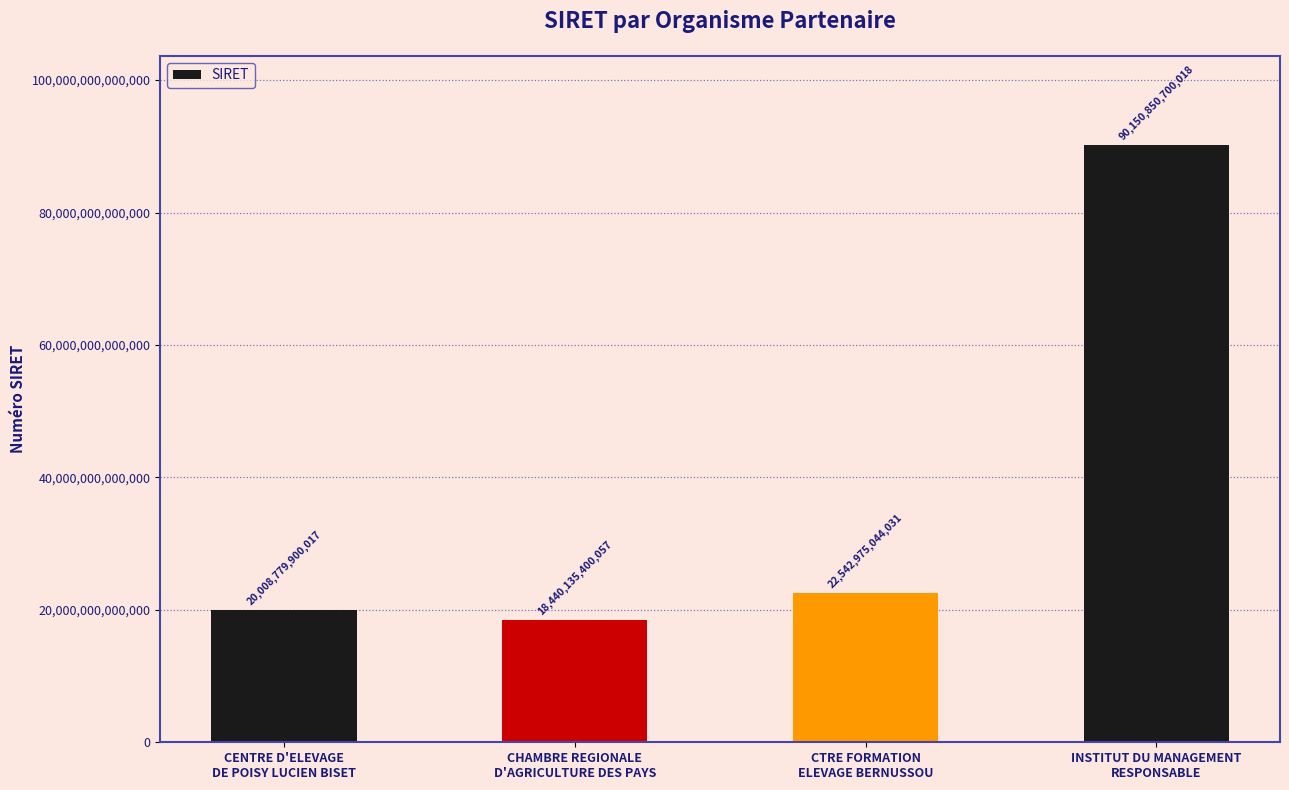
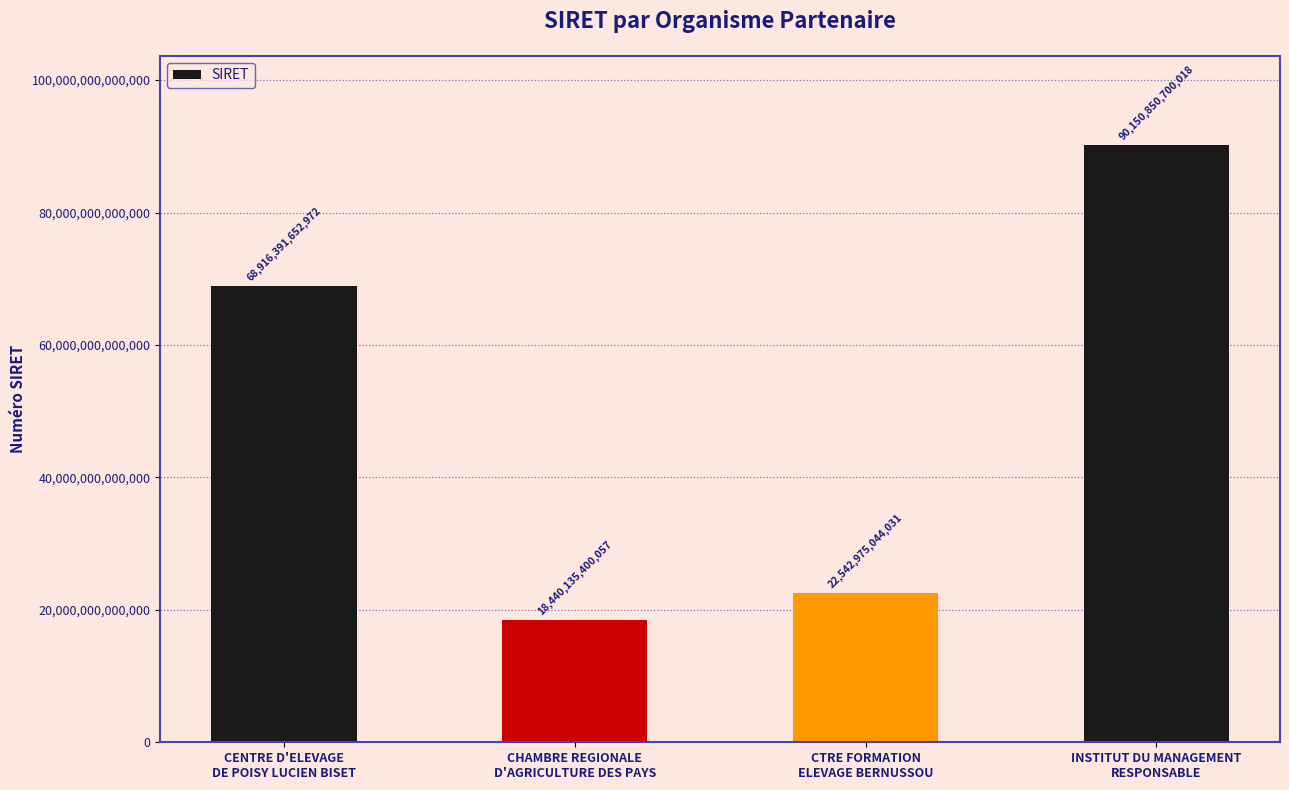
  {
-   "CENTRE D'ELEVAGE DE POISY LUCIEN BISET": "20,008,779,900,017",
+   "CENTRE D'ELEVAGE DE POISY LUCIEN BISET": "68,916,391,652,972",
    "CHAMBRE REGIONALE D'AGRICULTURE DES PAYS": "18,440,135,400,057",
    "CTRE FORMATION ELEVAGE BERNUSSOU": "22,542,975,044,031",
    "INSTITUT DU MANAGEMENT RESPONSABLE": "90,150,850,700,018"
  }
